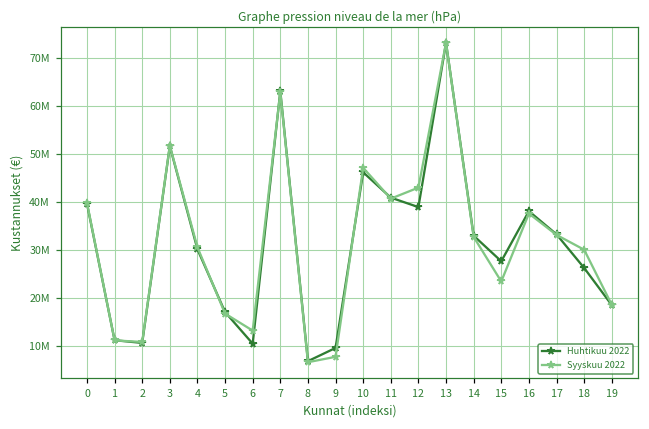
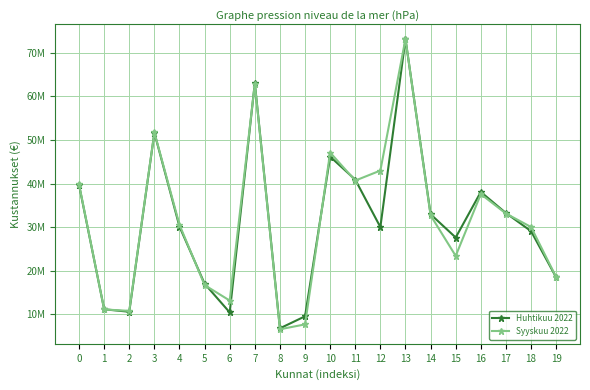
  {
    "Huhtikuu 2022": {
      "6": 10000000,
      "9": 10000000,
      "10": 46000000,
-     "12": 39000000,
+     "12": 30000000,
      "15": 28000000,
-     "18": 26000000
+     "18": 29000000
    },
    "Syyskuu 2022": {
      "6": 13000000,
      "9": 8000000,
      "10": 47000000,
      "12": 43000000,
      "15": 23000000,
      "18": 30000000
    }
  }
